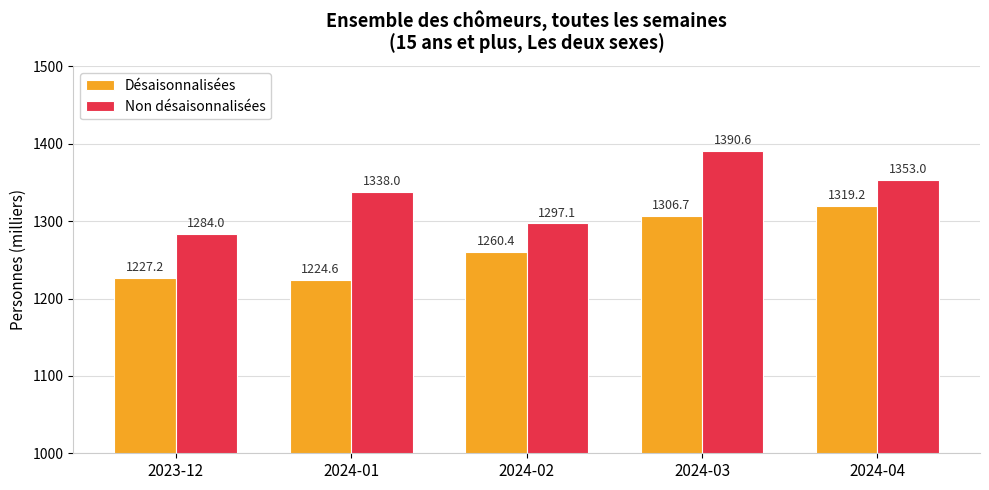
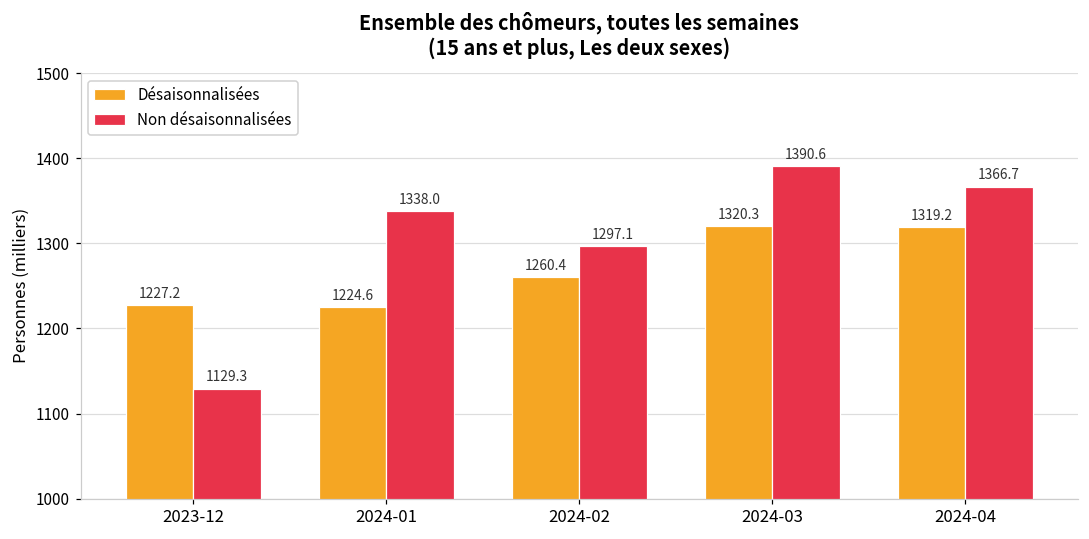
  {
    "Désaisonnalisées": {
      "2023-12": 1227.2,
      "2024-01": 1224.6,
      "2024-02": 1260.4,
-     "2024-03": 1306.7,
+     "2024-03": 1320.3,
      "2024-04": 1319.2
    },
    "Non désaisonnalisées": {
-     "2023-12": 1284.0,
+     "2023-12": 1129.3,
      "2024-01": 1338.0,
      "2024-02": 1297.1,
      "2024-03": 1390.6,
-     "2024-04": 1353.0
+     "2024-04": 1366.7
    }
  }
